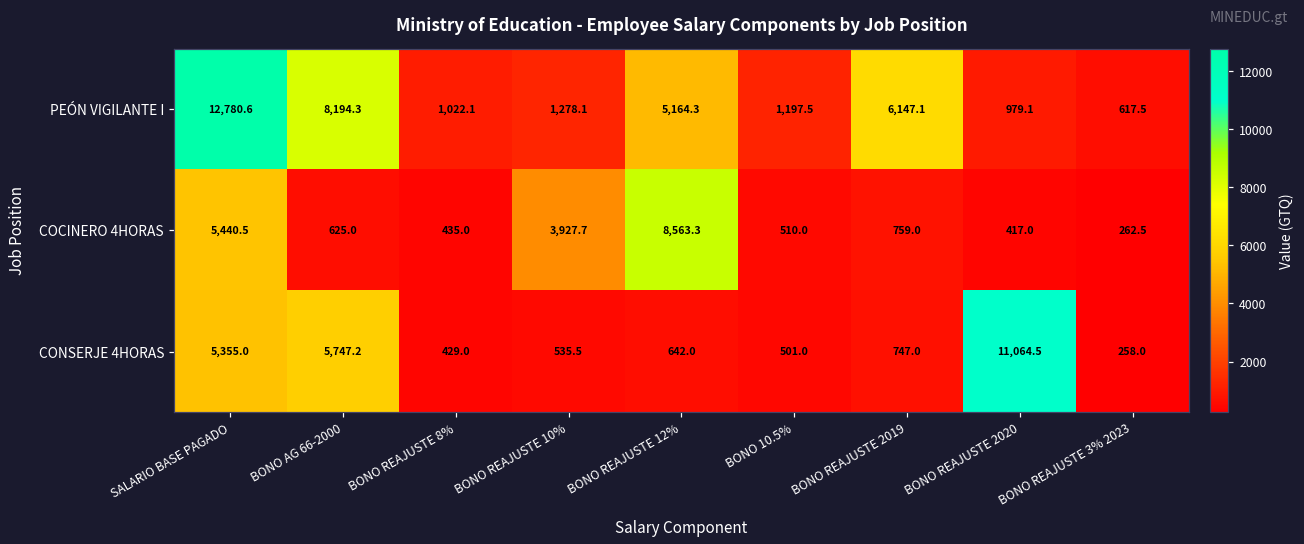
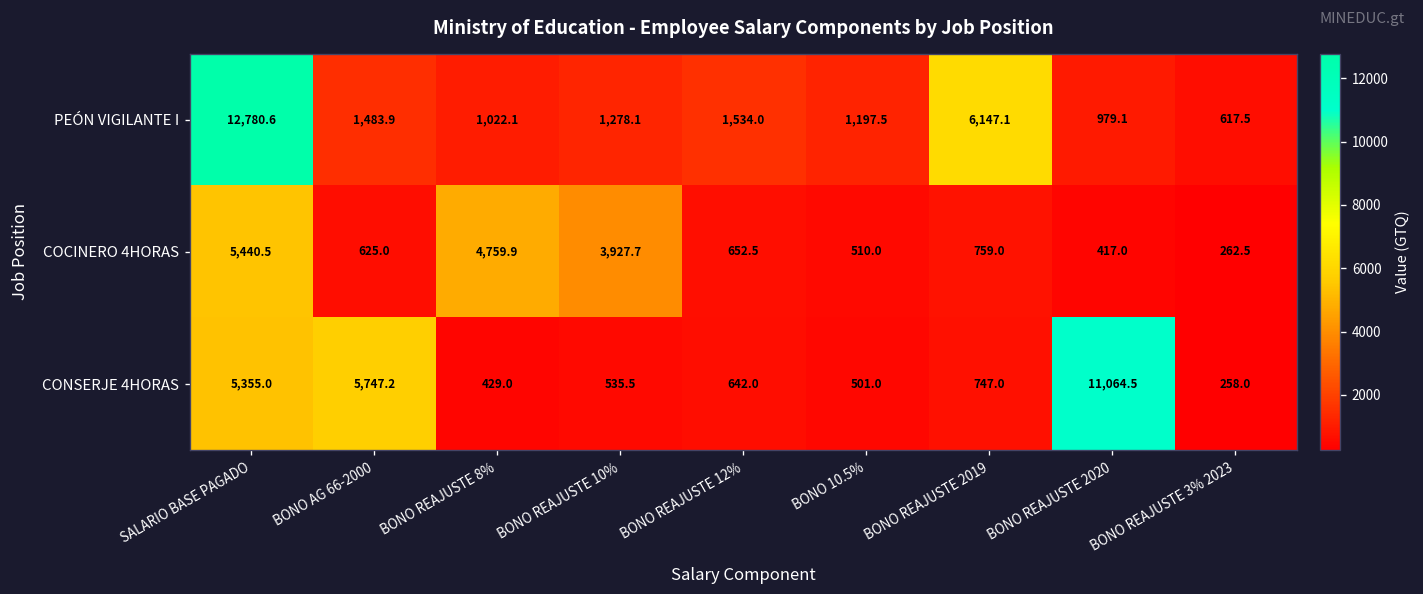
  {
    "PEÓN VIGILANTE I": {
      "SALARIO BASE PAGADO": "12,780.6",
-     "BONO AG 66-2000": "8,194.3",
+     "BONO AG 66-2000": "1,483.9",
      "BONO REAJUSTE 8%": "1,022.1",
      "BONO REAJUSTE 10%": "1,278.1",
-     "BONO REAJUSTE 12%": "5,164.3",
+     "BONO REAJUSTE 12%": "1,534.0",
      "BONO 10.5%": "1,197.5",
      "BONO REAJUSTE 2019": "6,147.1",
      "BONO REAJUSTE 2020": "979.1",
      "BONO REAJUSTE 3% 2023": "617.5"
    },
    "COCINERO 4HORAS": {
      "SALARIO BASE PAGADO": "5,440.5",
      "BONO AG 66-2000": "625.0",
-     "BONO REAJUSTE 8%": "435.0",
+     "BONO REAJUSTE 8%": "4,759.9",
      "BONO REAJUSTE 10%": "3,927.7",
-     "BONO REAJUSTE 12%": "8,563.3",
+     "BONO REAJUSTE 12%": "652.5",
      "BONO 10.5%": "510.0",
      "BONO REAJUSTE 2019": "759.0",
      "BONO REAJUSTE 2020": "417.0",
      "BONO REAJUSTE 3% 2023": "262.5"
    },
    "CONSERJE 4HORAS": {
      "SALARIO BASE PAGADO": "5,355.0",
      "BONO AG 66-2000": "5,747.2",
      "BONO REAJUSTE 8%": "429.0",
      "BONO REAJUSTE 10%": "535.5",
      "BONO REAJUSTE 12%": "642.0",
      "BONO 10.5%": "501.0",
      "BONO REAJUSTE 2019": "747.0",
      "BONO REAJUSTE 2020": "11,064.5",
      "BONO REAJUSTE 3% 2023": "258.0"
    }
  }
